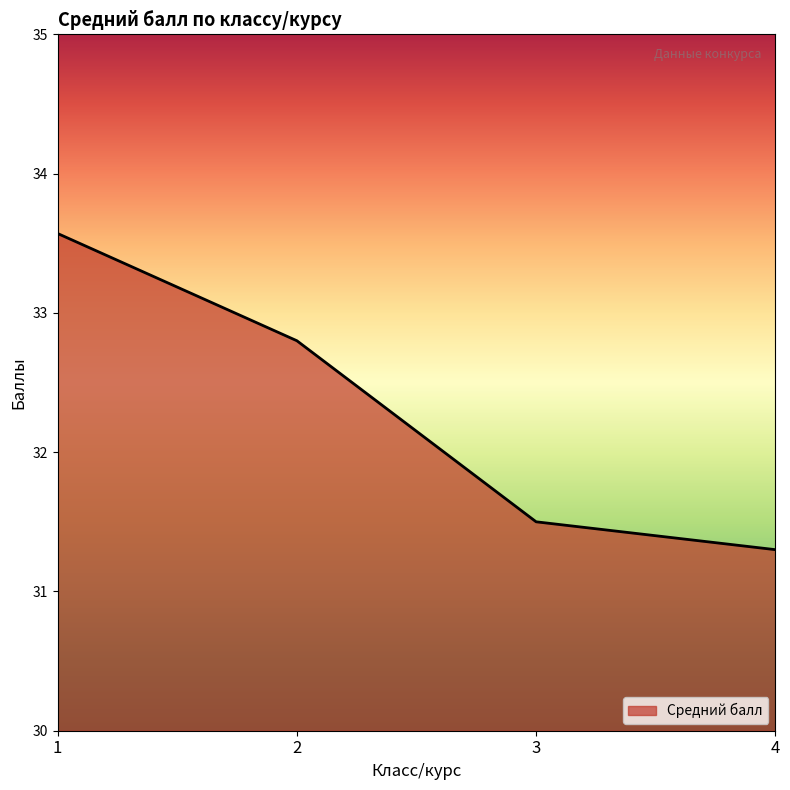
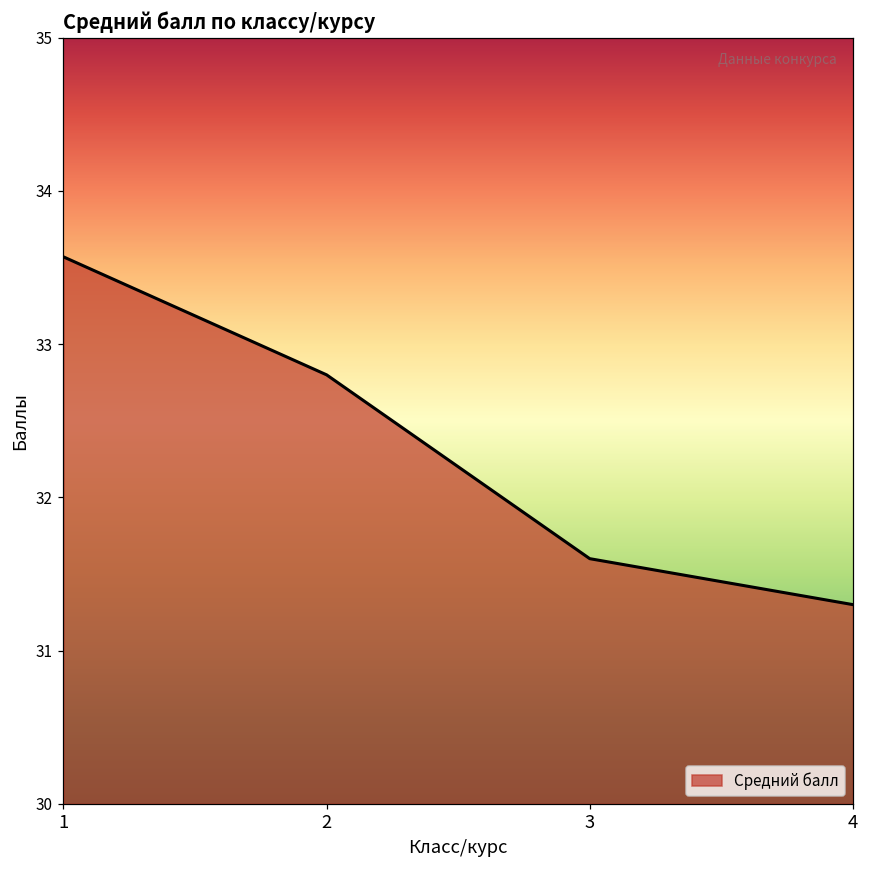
  {
    "1": 33.57,
    "2": 32.8,
-   "3": 31.5,
+   "3": 31.6,
    "4": 31.3
  }
